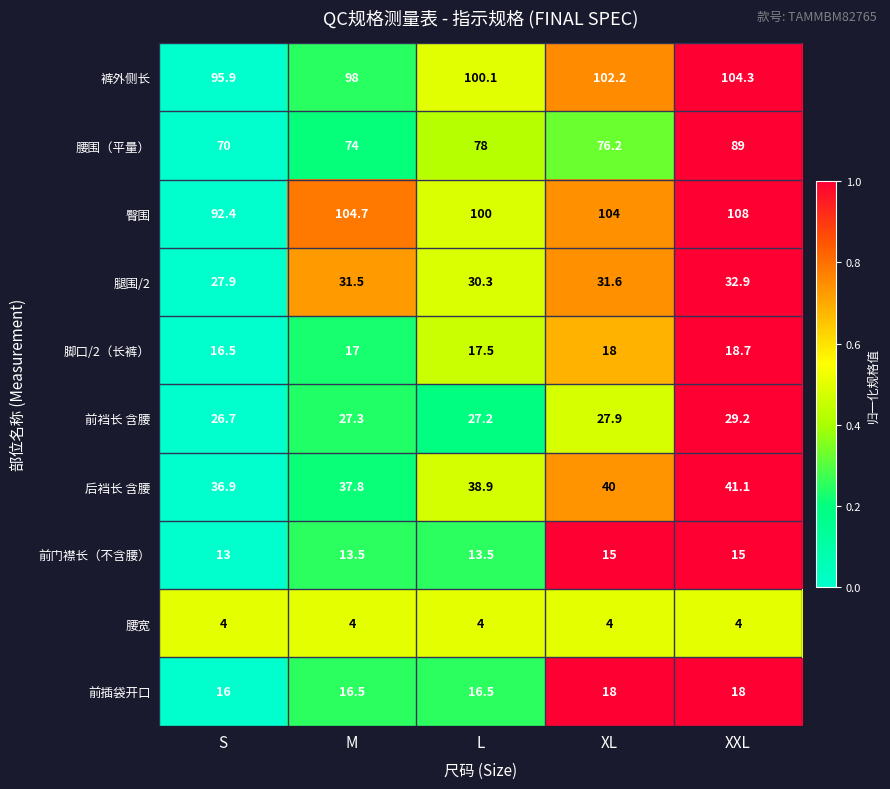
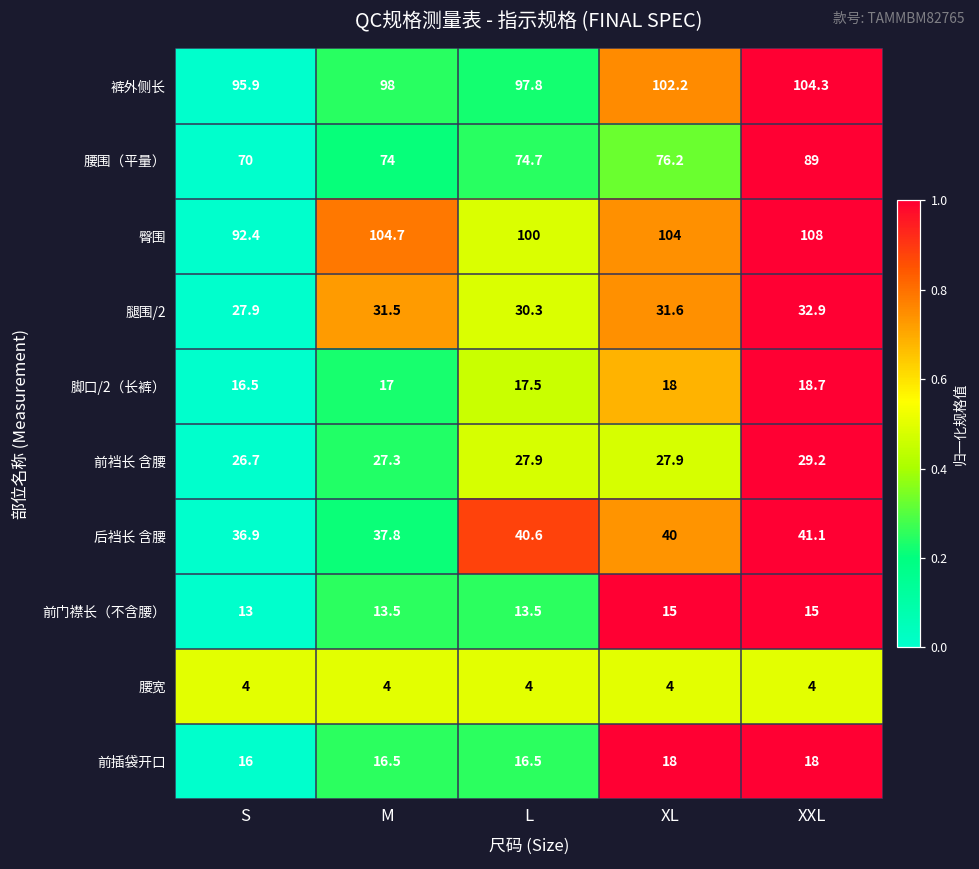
  {
    "裤外侧长": {
      "S": 95.9,
      "M": 98,
-     "L": 100.1,
+     "L": 97.8,
      "XL": 102.2,
      "XXL": 104.3
    },
    "腰围（平量）": {
      "S": 70,
      "M": 74,
-     "L": 78,
+     "L": 74.7,
      "XL": 76.2,
      "XXL": 89
    },
    "臀围": {
      "S": 92.4,
      "M": 104.7,
      "L": 100,
      "XL": 104,
      "XXL": 108
    },
    "腿围/2": {
      "S": 27.9,
      "M": 31.5,
      "L": 30.3,
      "XL": 31.6,
      "XXL": 32.9
    },
    "脚口/2（长裤）": {
      "S": 16.5,
      "M": 17,
      "L": 17.5,
      "XL": 18,
      "XXL": 18.7
    },
    "前裆长 含腰": {
      "S": 26.7,
      "M": 27.3,
-     "L": 27.2,
+     "L": 27.9,
      "XL": 27.9,
      "XXL": 29.2
    },
    "后裆长 含腰": {
      "S": 36.9,
      "M": 37.8,
-     "L": 38.9,
+     "L": 40.6,
      "XL": 40,
      "XXL": 41.1
    },
    "前门襟长（不含腰）": {
      "S": 13,
      "M": 13.5,
      "L": 13.5,
      "XL": 15,
      "XXL": 15
    },
    "腰宽": {
      "S": 4,
      "M": 4,
      "L": 4,
      "XL": 4,
      "XXL": 4
    },
    "前插袋开口": {
      "S": 16,
      "M": 16.5,
      "L": 16.5,
      "XL": 18,
      "XXL": 18
    }
  }
